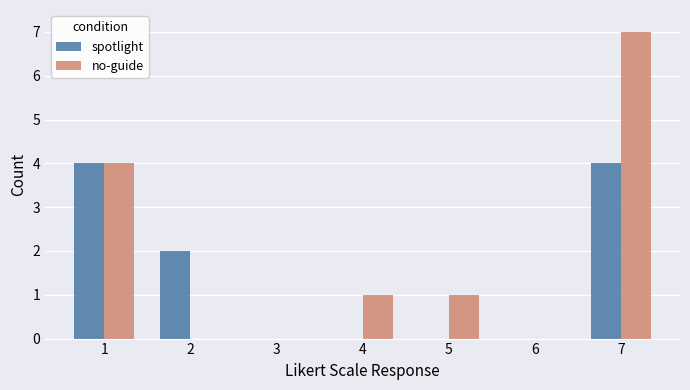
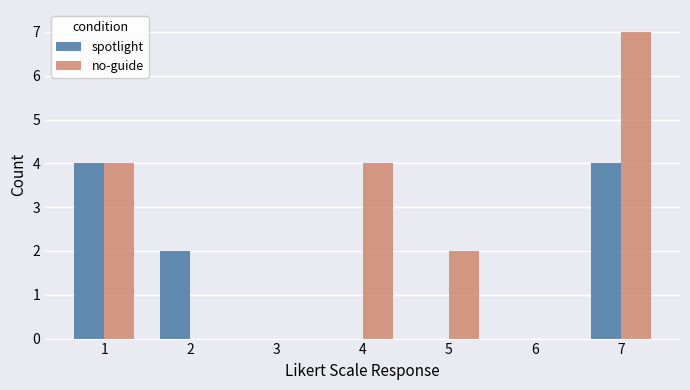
  {
    "spotlight": {
      "1": 4,
      "2": 2,
      "3": 0,
      "4": 0,
      "5": 0,
      "6": 0,
      "7": 4
    },
    "no-guide": {
      "1": 4,
      "2": 0,
      "3": 0,
-     "4": 1,
-     "5": 1,
+     "4": 4,
+     "5": 2,
      "6": 0,
      "7": 7
    }
  }
